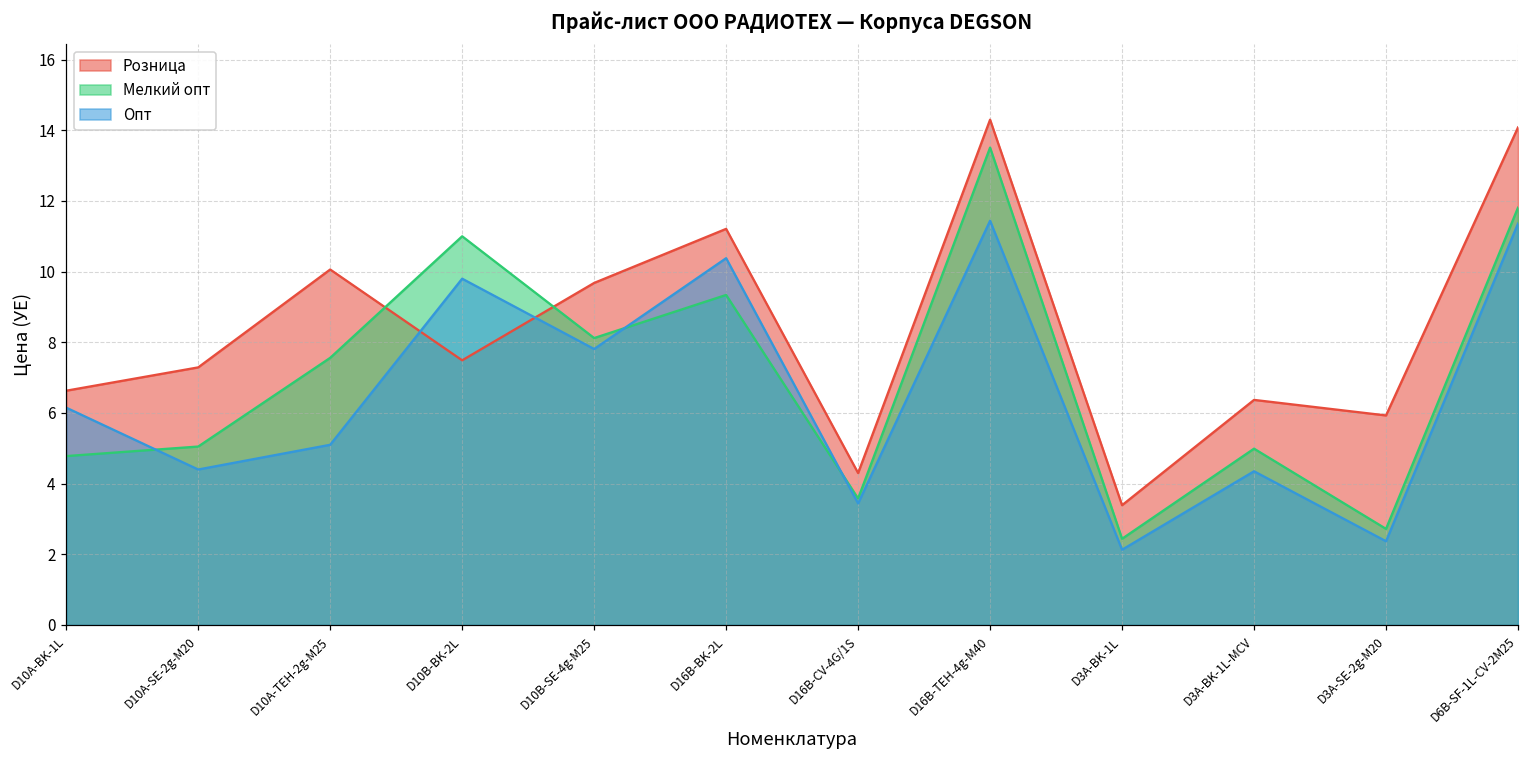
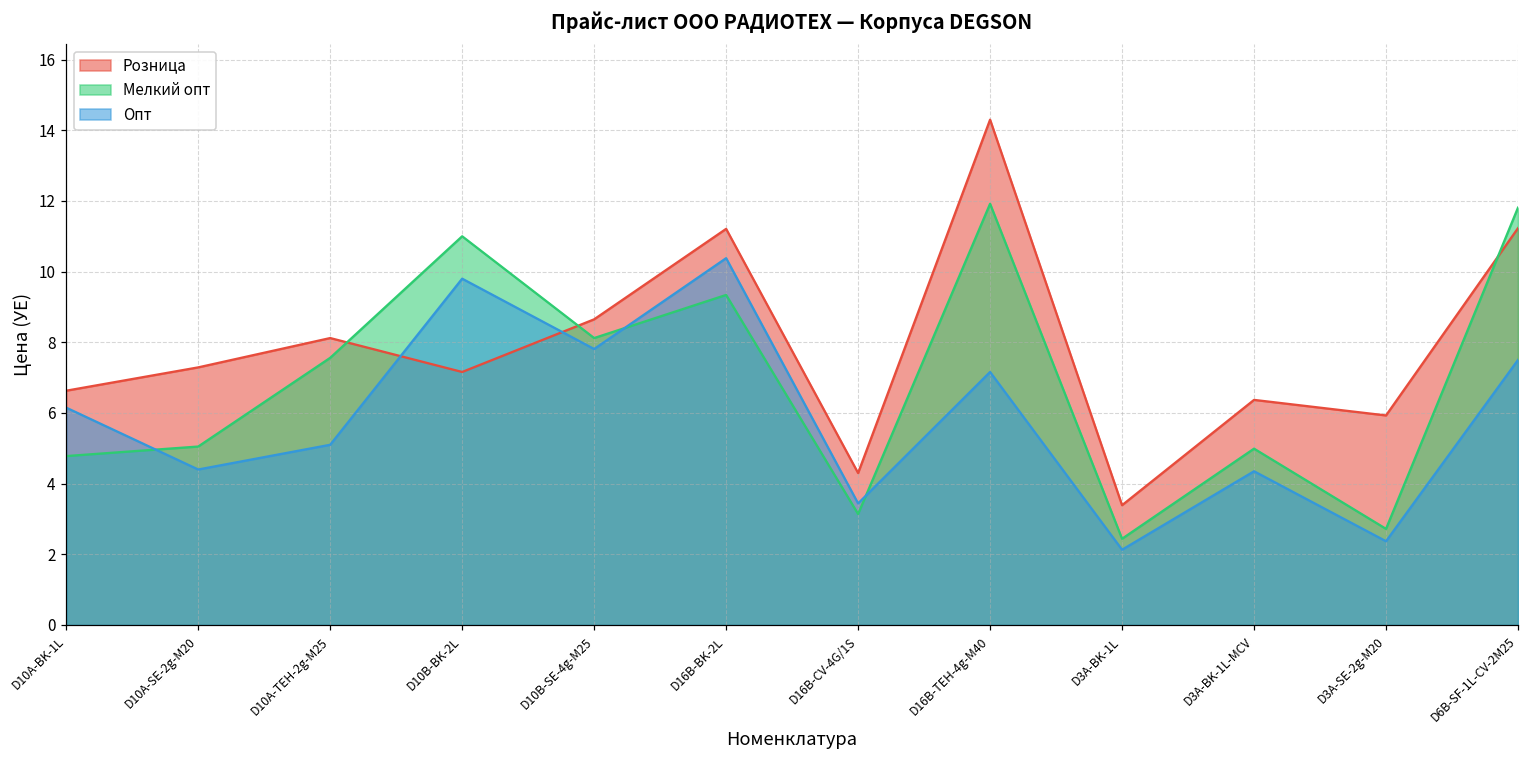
  {
    "Розница": {
      "D10A-BK-1L": 6.6,
      "D10A-SE-2g-M20": 7.3,
-     "D10A-TEH-2g-M25": 10.1,
-     "D10B-BK-2L": 7.5,
-     "D10B-SE-4g-M25": 9.7,
+     "D10A-TEH-2g-M25": 8.1,
+     "D10B-BK-2L": 7.2,
+     "D10B-SE-4g-M25": 8.7,
      "D16B-BK-2L": 11.2,
      "D16B-CV-4G/1S": 4.3,
      "D16B-TEH-4g-M40": 14.3,
      "D3A-BK-1L": 3.4,
      "D3A-BK-1L-MCV": 6.4,
      "D3A-SE-2g-M20": 5.9,
-     "D6B-SF-1L-CV-2M25": 14.1
+     "D6B-SF-1L-CV-2M25": 11.2
    },
    "Мелкий опт": {
      "D10A-BK-1L": 4.8,
      "D10A-SE-2g-M20": 5.1,
      "D10A-TEH-2g-M25": 7.6,
      "D10B-BK-2L": 11.0,
      "D10B-SE-4g-M25": 8.1,
      "D16B-BK-2L": 9.3,
-     "D16B-CV-4G/1S": 3.6,
-     "D16B-TEH-4g-M40": 13.5,
+     "D16B-CV-4G/1S": 3.1,
+     "D16B-TEH-4g-M40": 11.9,
      "D3A-BK-1L": 2.4,
      "D3A-BK-1L-MCV": 5.0,
      "D3A-SE-2g-M20": 2.7,
      "D6B-SF-1L-CV-2M25": 11.8
    },
    "Опт": {
      "D10A-BK-1L": 6.2,
      "D10A-SE-2g-M20": 4.4,
      "D10A-TEH-2g-M25": 5.1,
      "D10B-BK-2L": 9.8,
      "D10B-SE-4g-M25": 7.8,
      "D16B-BK-2L": 10.4,
      "D16B-CV-4G/1S": 3.4,
-     "D16B-TEH-4g-M40": 11.4,
+     "D16B-TEH-4g-M40": 7.2,
      "D3A-BK-1L": 2.1,
      "D3A-BK-1L-MCV": 4.4,
      "D3A-SE-2g-M20": 2.4,
-     "D6B-SF-1L-CV-2M25": 11.4
+     "D6B-SF-1L-CV-2M25": 7.5
    }
  }
